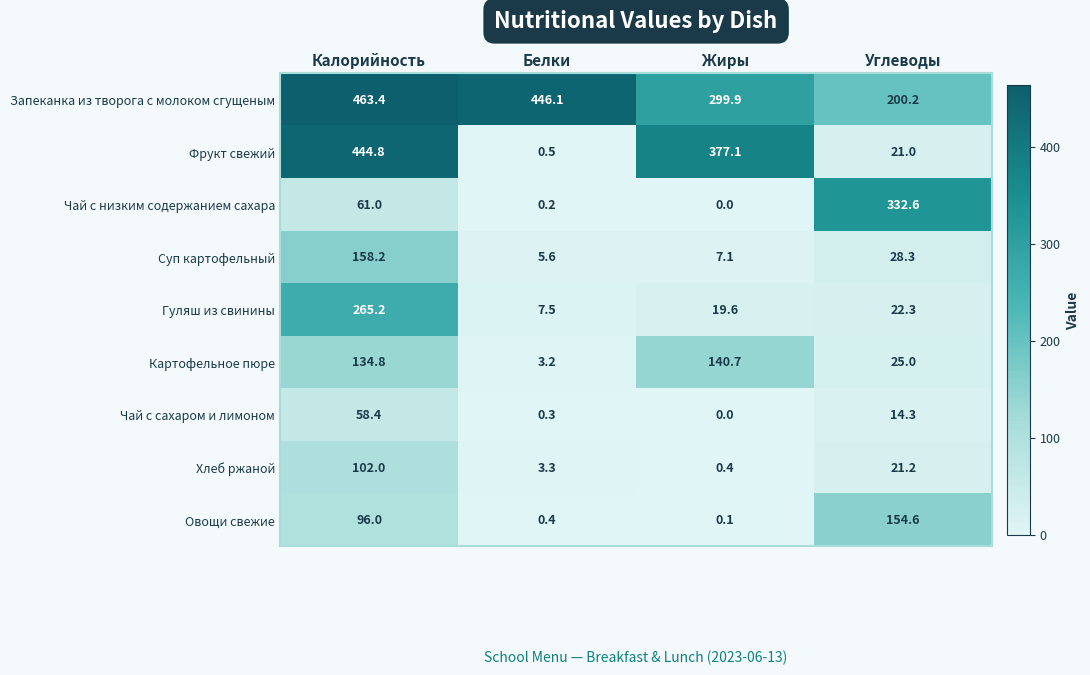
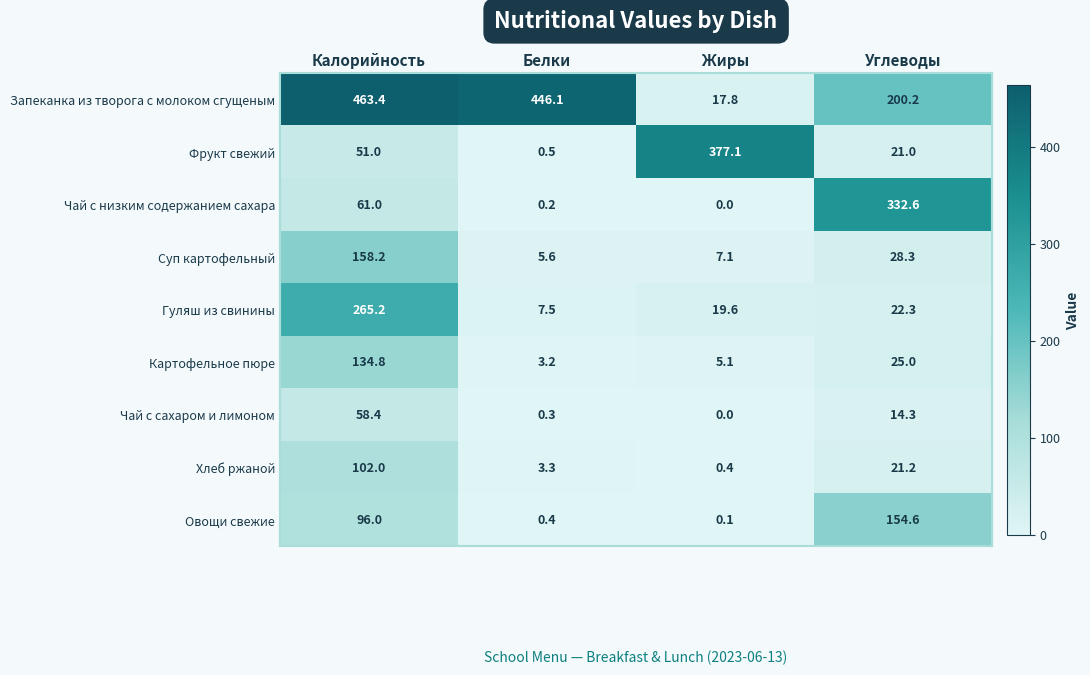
  {
    "Запеканка из творога с молоком сгущеным": {
      "Калорийность": 463.4,
      "Белки": 446.1,
-     "Жиры": 299.9,
+     "Жиры": 17.8,
      "Углеводы": 200.2
    },
    "Фрукт свежий": {
-     "Калорийность": 444.8,
+     "Калорийность": 51.0,
      "Белки": 0.5,
      "Жиры": 377.1,
      "Углеводы": 21.0
    },
    "Чай с низким содержанием сахара": {
      "Калорийность": 61.0,
      "Белки": 0.2,
      "Жиры": 0.0,
      "Углеводы": 332.6
    },
    "Суп картофельный": {
      "Калорийность": 158.2,
      "Белки": 5.6,
      "Жиры": 7.1,
      "Углеводы": 28.3
    },
    "Гуляш из свинины": {
      "Калорийность": 265.2,
      "Белки": 7.5,
      "Жиры": 19.6,
      "Углеводы": 22.3
    },
    "Картофельное пюре": {
      "Калорийность": 134.8,
      "Белки": 3.2,
-     "Жиры": 140.7,
+     "Жиры": 5.1,
      "Углеводы": 25.0
    },
    "Чай с сахаром и лимоном": {
      "Калорийность": 58.4,
      "Белки": 0.3,
      "Жиры": 0.0,
      "Углеводы": 14.3
    },
    "Хлеб ржаной": {
      "Калорийность": 102.0,
      "Белки": 3.3,
      "Жиры": 0.4,
      "Углеводы": 21.2
    },
    "Овощи свежие": {
      "Калорийность": 96.0,
      "Белки": 0.4,
      "Жиры": 0.1,
      "Углеводы": 154.6
    }
  }
